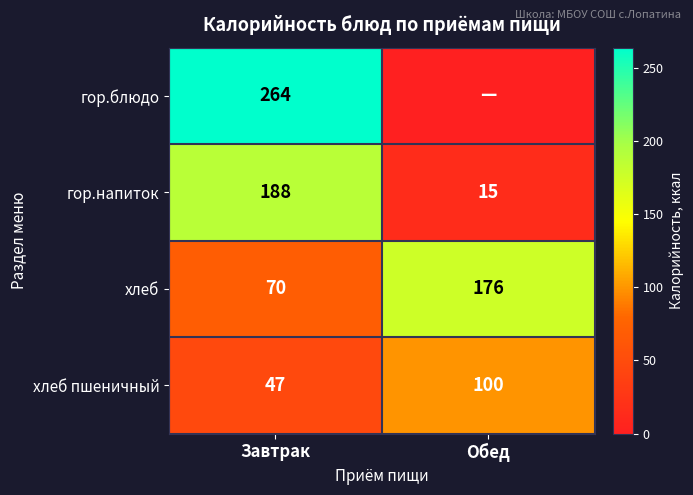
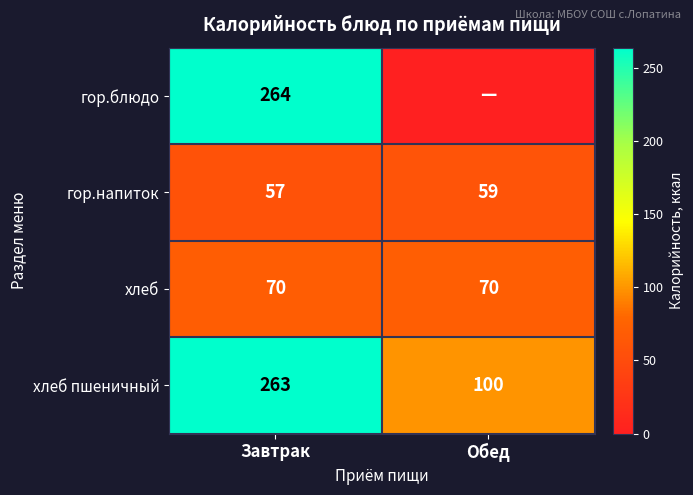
  {
    "гор.блюдо": {
      "Завтрак": 264
    },
    "гор.напиток": {
-     "Завтрак": 188,
-     "Обед": 15
+     "Завтрак": 57,
+     "Обед": 59
    },
    "хлеб": {
      "Завтрак": 70,
-     "Обед": 176
+     "Обед": 70
    },
    "хлеб пшеничный": {
-     "Завтрак": 47,
+     "Завтрак": 263,
      "Обед": 100
    }
  }
